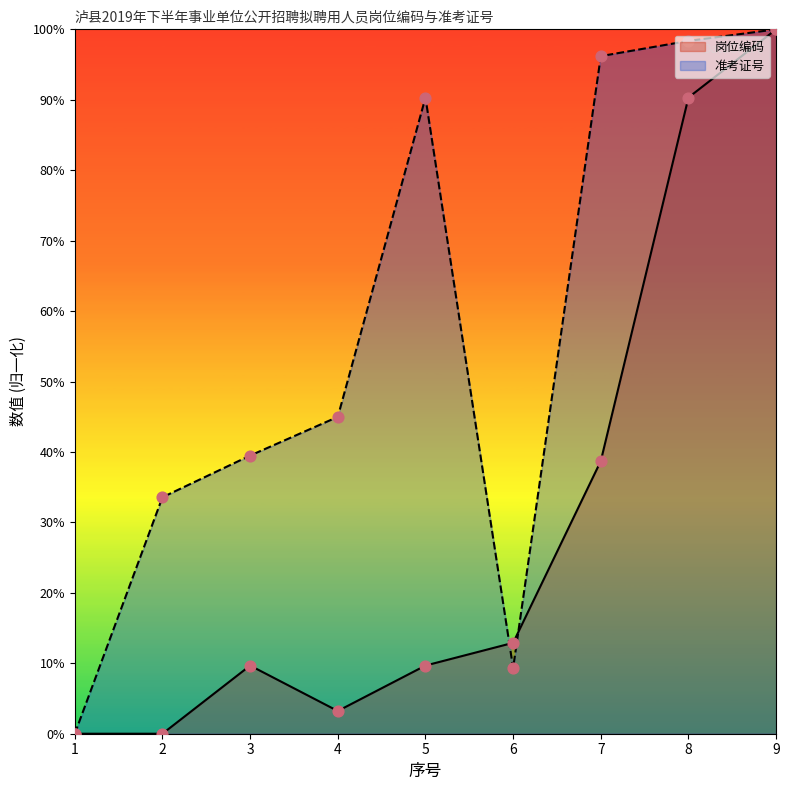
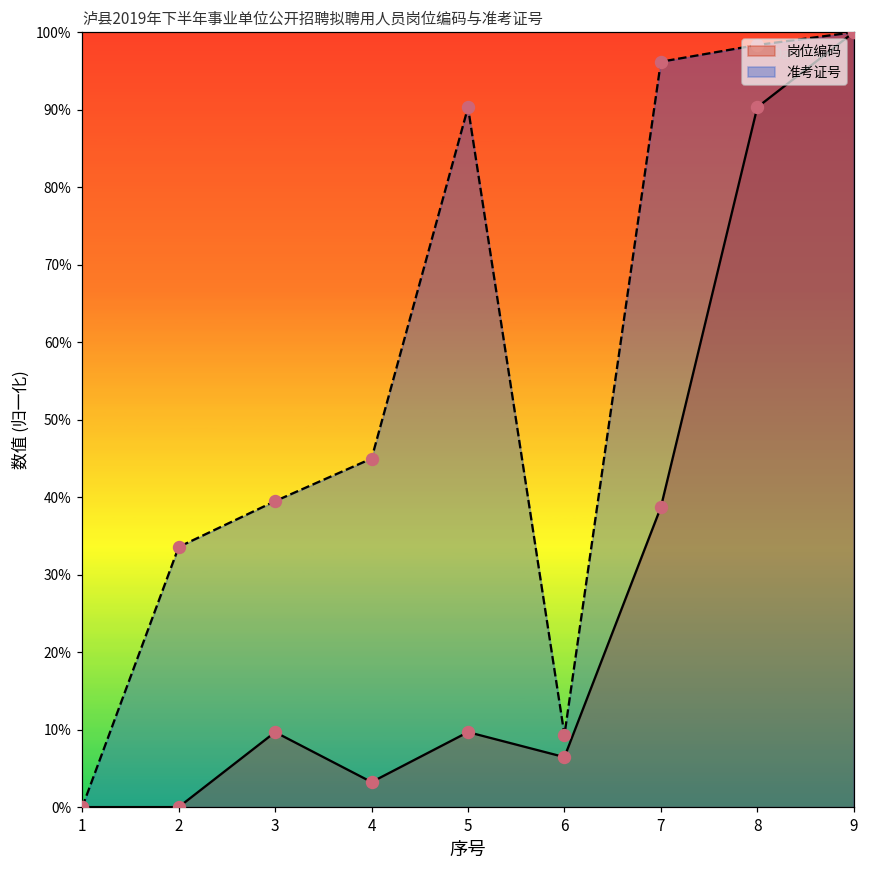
  {
    "岗位编码": {
      "2": "0%",
      "3": "10%",
      "4": "3%",
      "5": "10%",
-     "6": "13%",
+     "6": "6%",
      "7": "39%",
      "8": "90%"
    },
    "准考证号": {
      "2": "34%",
      "3": "39%",
      "4": "45%",
      "5": "90%",
      "6": "9%",
      "7": "96%"
    }
  }
